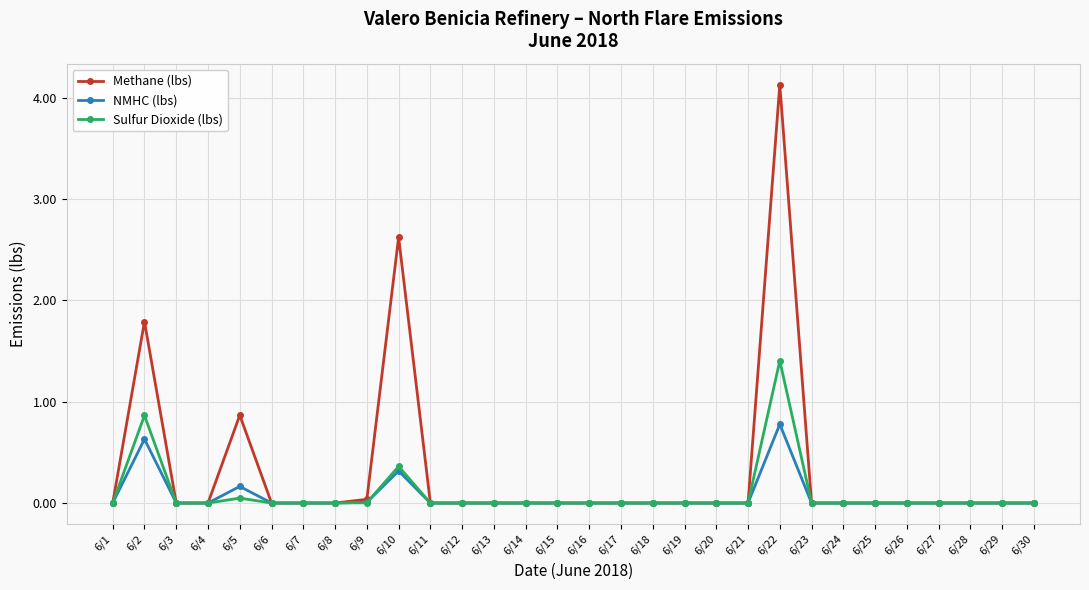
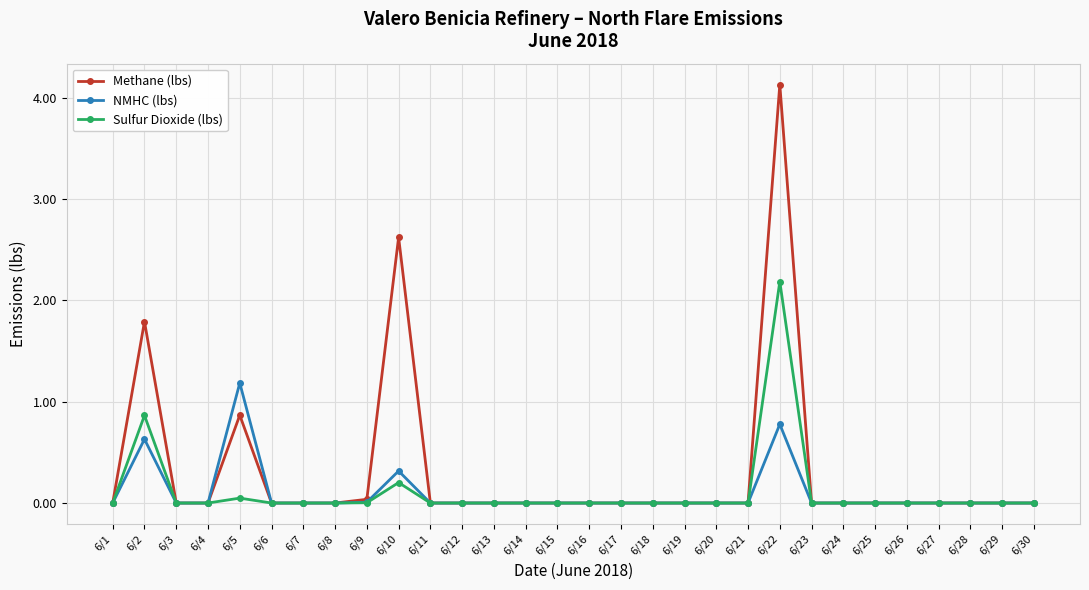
  {
    "Methane (lbs)": {
      "6/2": 1.79,
      "6/5": 0.87,
      "6/9": 0.04,
      "6/10": 2.62,
      "6/22": 4.13
    },
    "NMHC (lbs)": {
      "6/2": 0.63,
-     "6/5": 0.16,
+     "6/5": 1.19,
      "6/10": 0.32,
      "6/22": 0.78
    },
    "Sulfur Dioxide (lbs)": {
      "6/2": 0.86,
      "6/5": 0.05,
-     "6/10": 0.36,
-     "6/22": 1.41
+     "6/10": 0.20,
+     "6/22": 2.19
    }
  }
